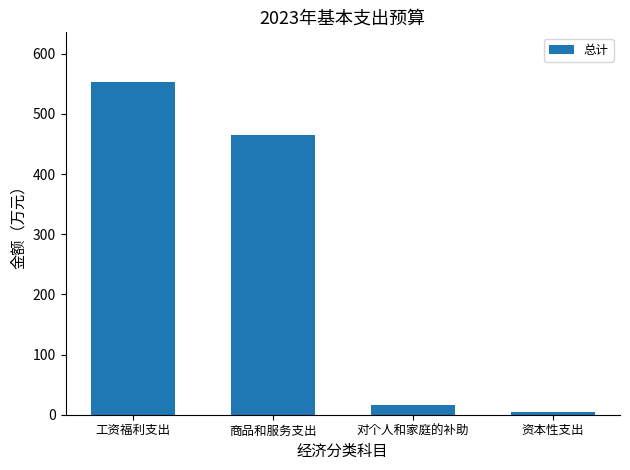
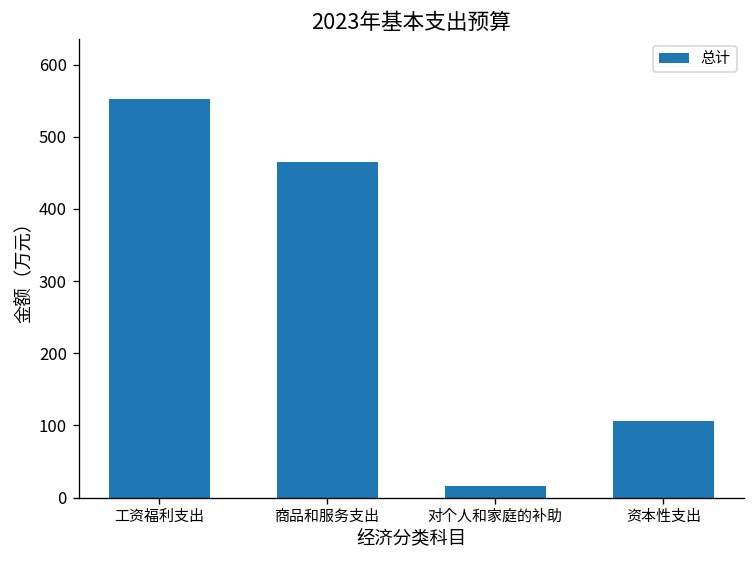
  {
    "工资福利支出": 550,
    "商品和服务支出": 460,
    "对个人和家庭的补助": 20,
-   "资本性支出": 0
+   "资本性支出": 110
  }
